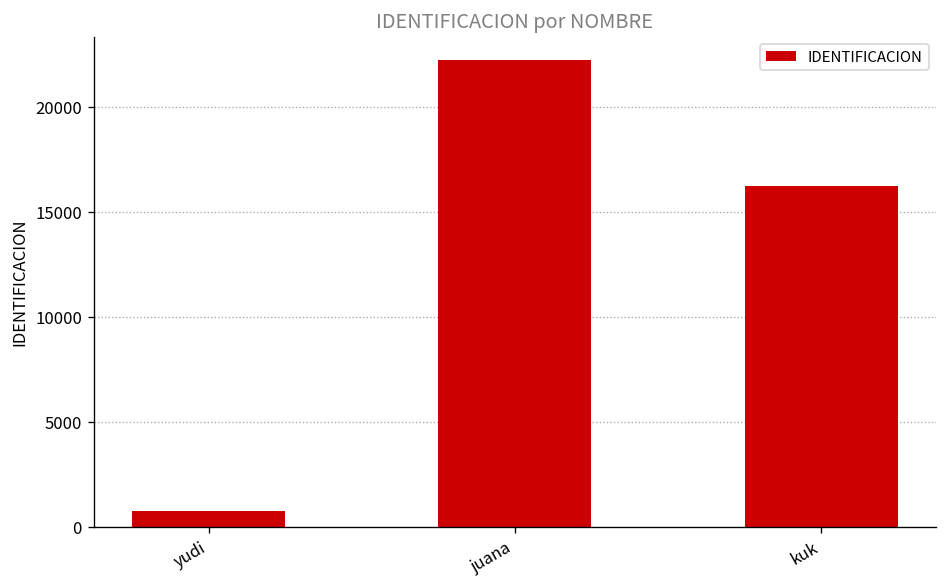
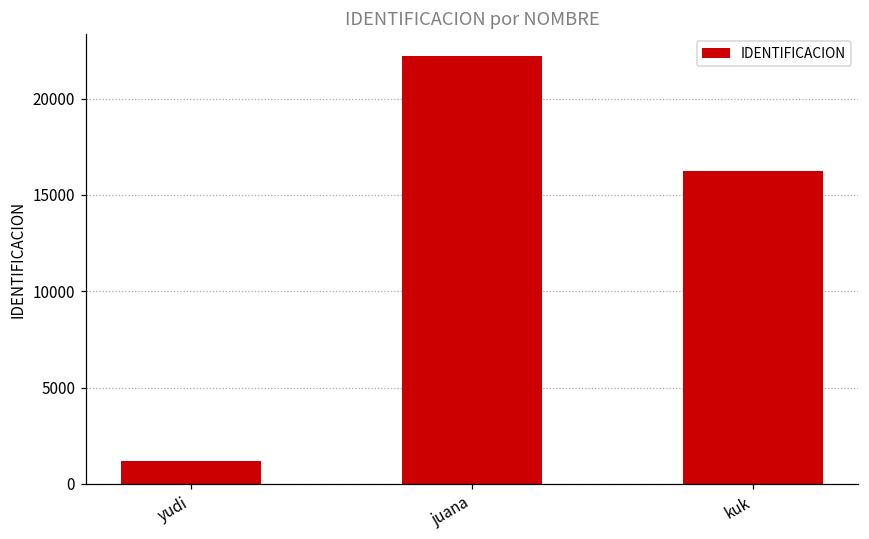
  {
-   "yudi": 700,
+   "yudi": 1200,
    "juana": 22200,
    "kuk": 16200
  }
